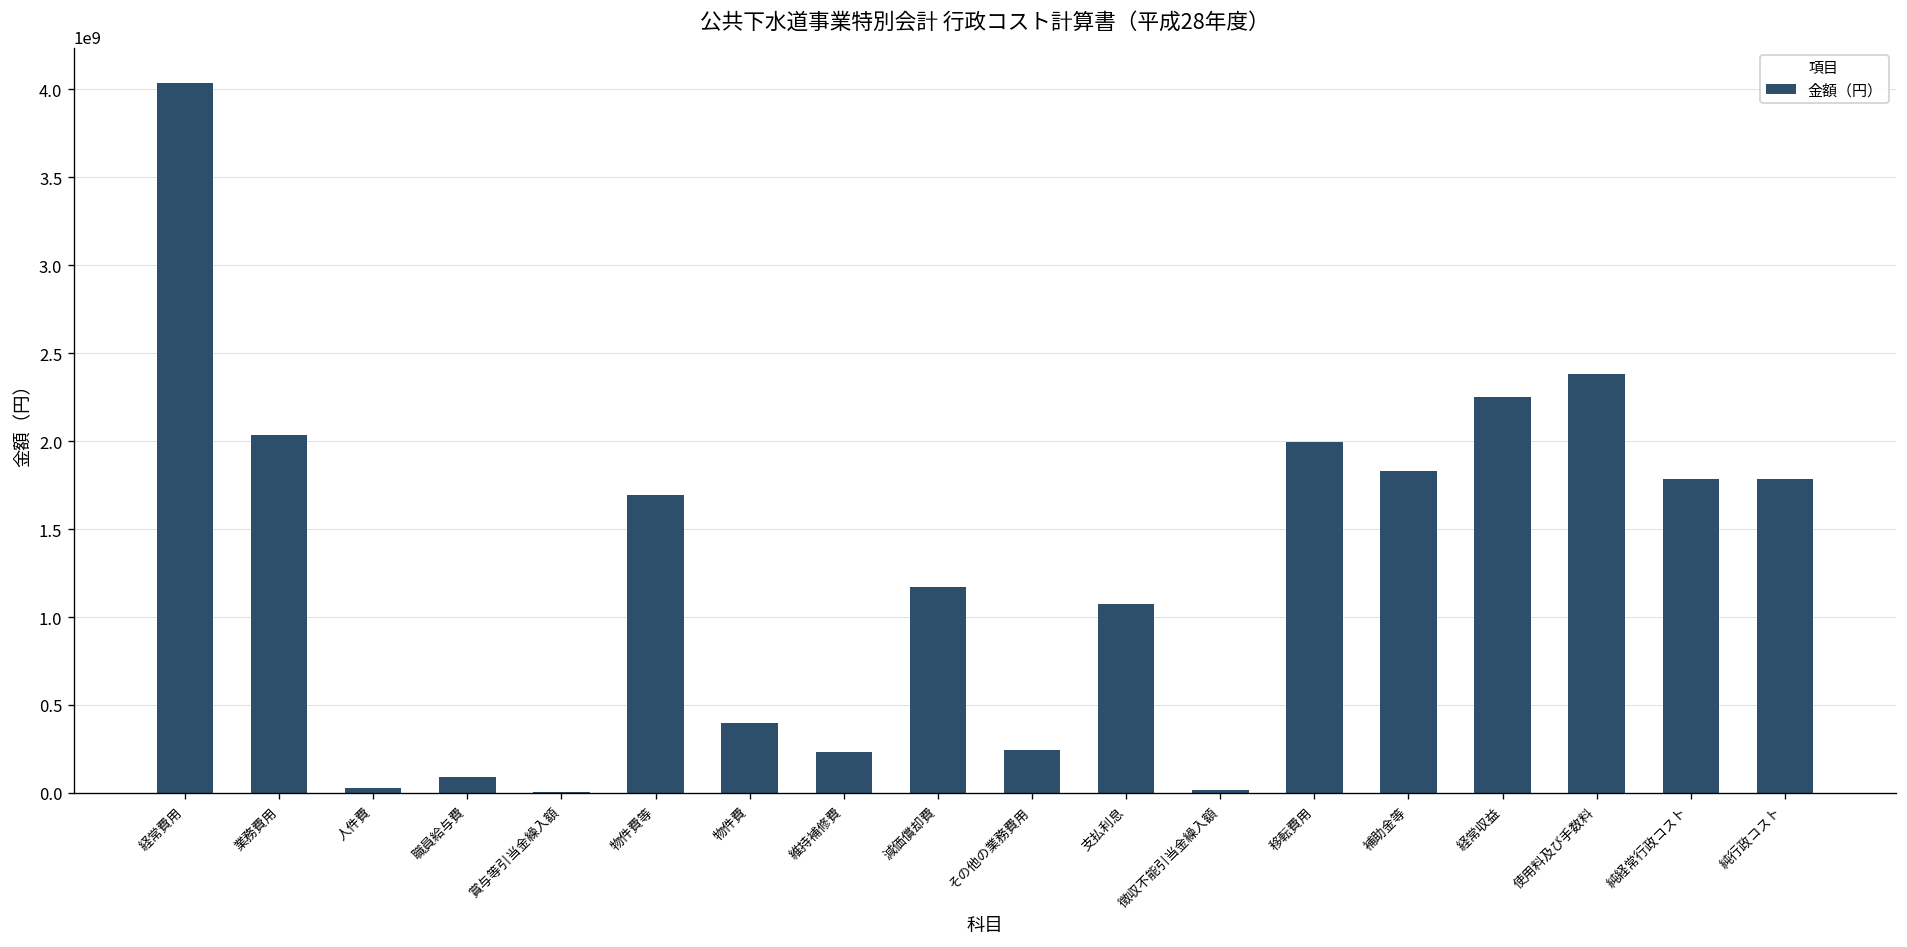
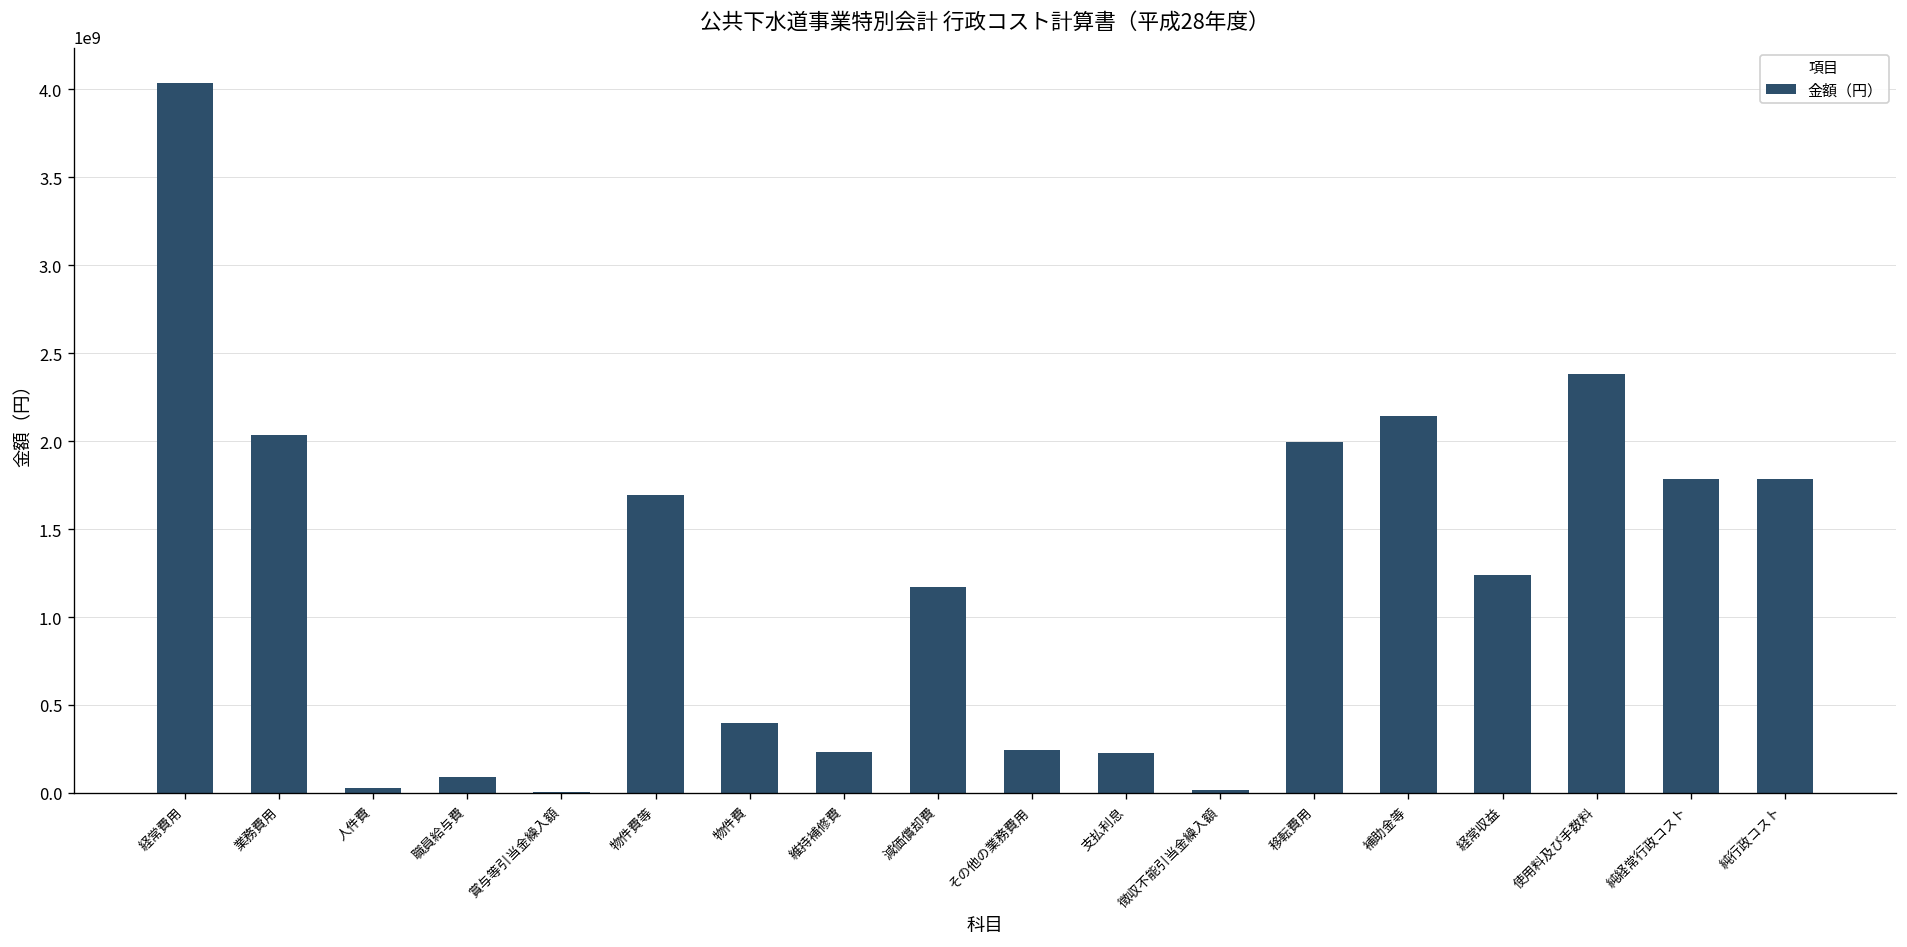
  {
    "経常費用": 4030000000,
    "業務費用": 2040000000,
    "人件費": 30000000,
    "職員給与費": 90000000,
    "物件費等": 1690000000,
    "物件費": 400000000,
    "維持補修費": 230000000,
    "減価償却費": 1170000000,
    "その他の業務費用": 240000000,
-   "支払利息": 1070000000,
+   "支払利息": 230000000,
    "移転費用": 2000000000,
-   "補助金等": 1830000000,
-   "経常収益": 2250000000,
+   "補助金等": 2140000000,
+   "経常収益": 1240000000,
    "使用料及び手数料": 2380000000,
    "純経常行政コスト": 1790000000,
    "純行政コスト": 1790000000
  }
